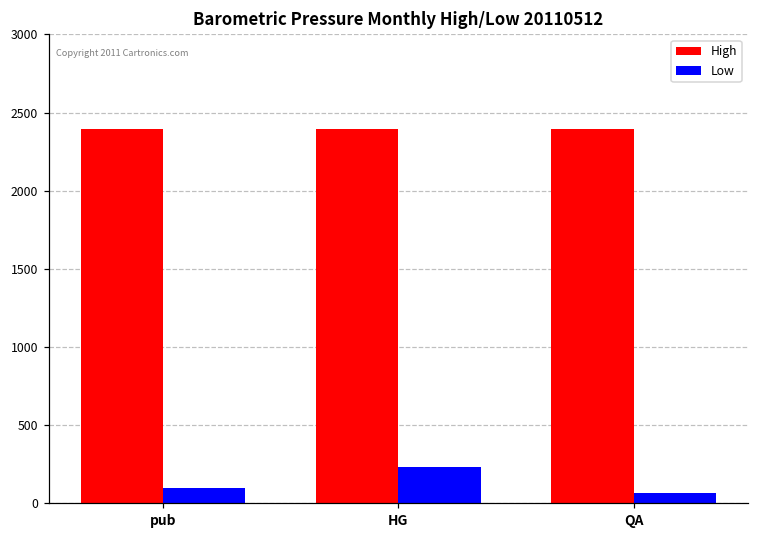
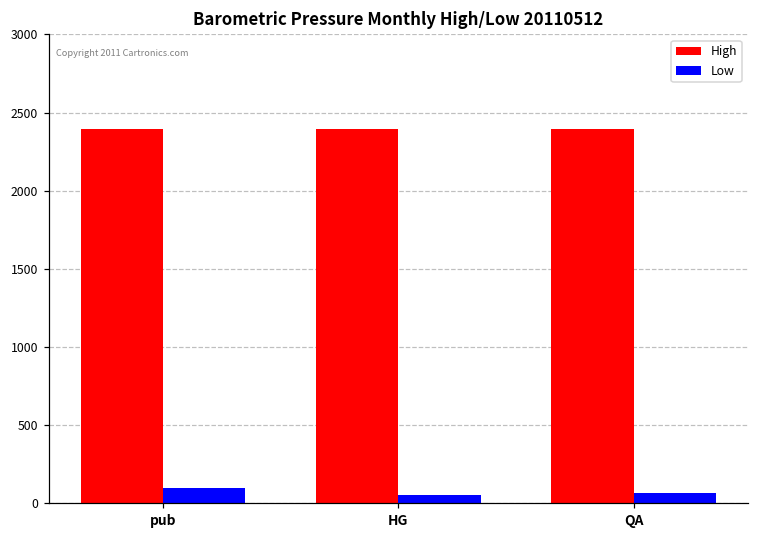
  {
    "High": {
      "pub": 2400,
      "HG": 2400,
      "QA": 2400
    },
    "Low": {
      "pub": 100,
-     "HG": 230,
+     "HG": 50,
      "QA": 60
    }
  }
